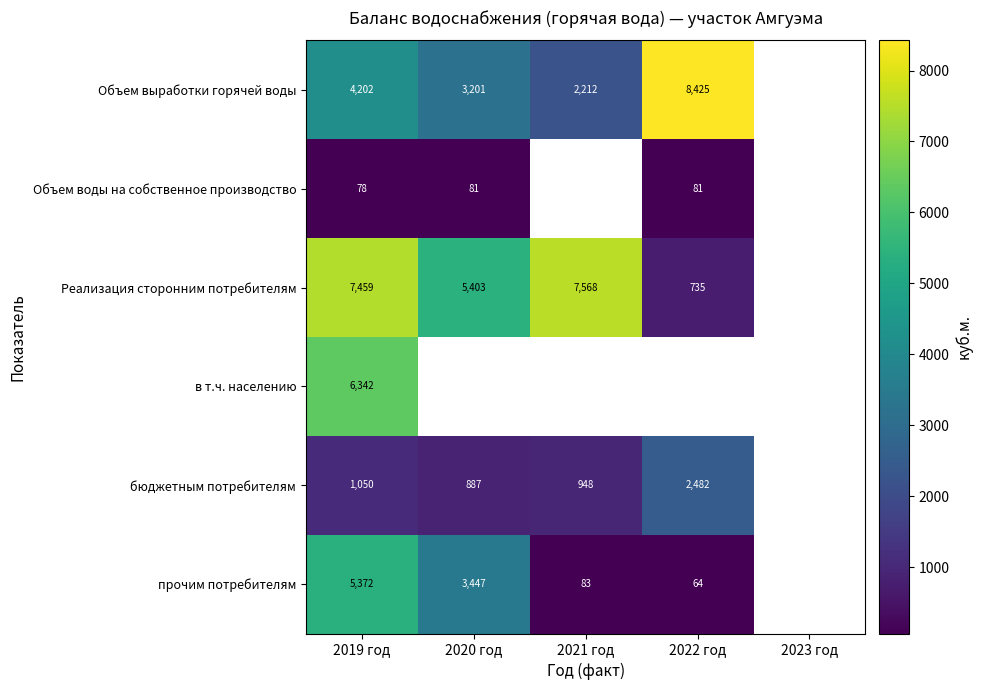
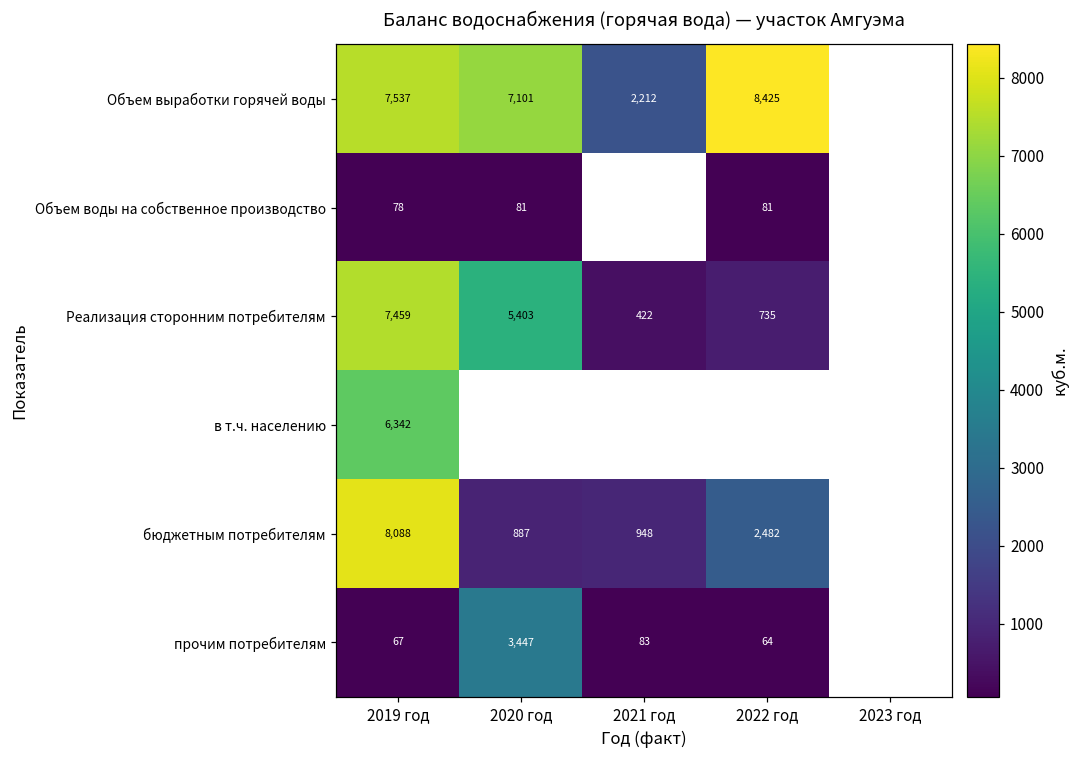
  {
    "Объем выработки горячей воды": {
-     "2019 год": "4,202",
-     "2020 год": "3,201",
+     "2019 год": "7,537",
+     "2020 год": "7,101",
      "2021 год": "2,212",
      "2022 год": "8,425"
    },
    "Объем воды на собственное производство": {
      "2019 год": "78",
      "2020 год": "81",
      "2022 год": "81"
    },
    "Реализация сторонним потребителям": {
      "2019 год": "7,459",
      "2020 год": "5,403",
-     "2021 год": "7,568",
+     "2021 год": "422",
      "2022 год": "735"
    },
    "в т.ч. населению": {
      "2019 год": "6,342"
    },
    "бюджетным потребителям": {
-     "2019 год": "1,050",
+     "2019 год": "8,088",
      "2020 год": "887",
      "2021 год": "948",
      "2022 год": "2,482"
    },
    "прочим потребителям": {
-     "2019 год": "5,372",
+     "2019 год": "67",
      "2020 год": "3,447",
      "2021 год": "83",
      "2022 год": "64"
    }
  }
